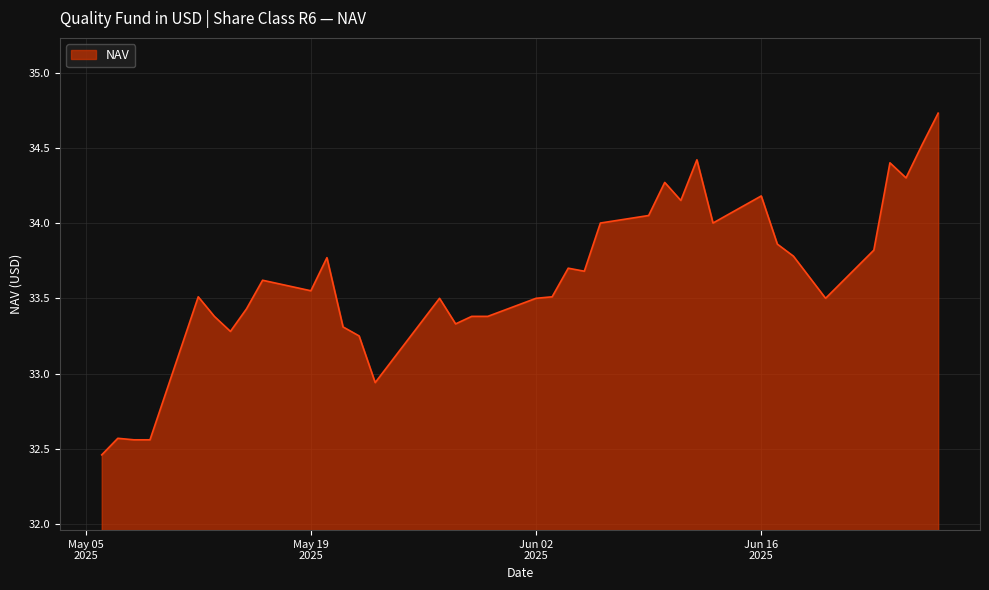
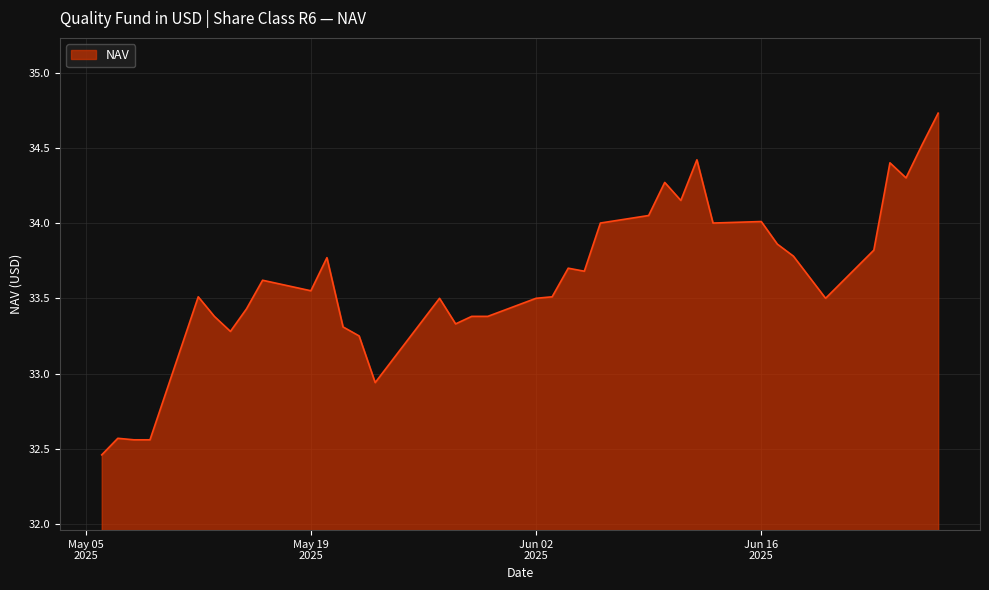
  {
    "May 19 2025": 33.55,
    "Jun 02 2025": 33.50,
-   "Jun 16 2025": 34.18
+   "Jun 16 2025": 34.01
  }
